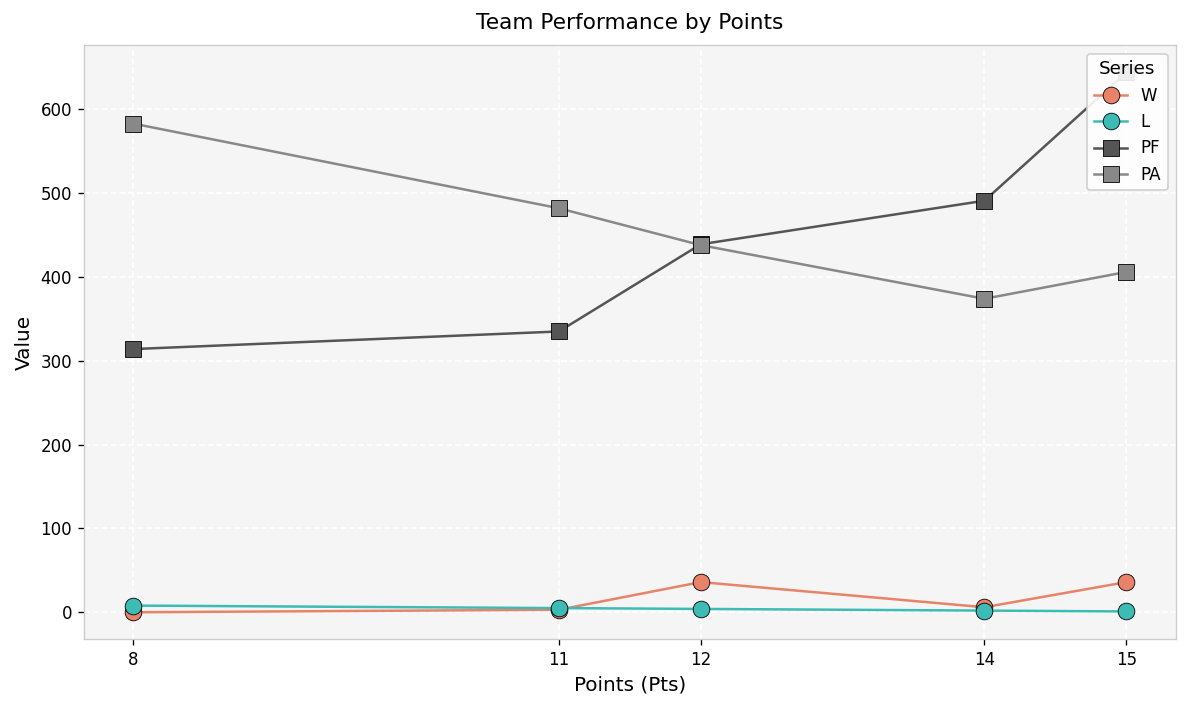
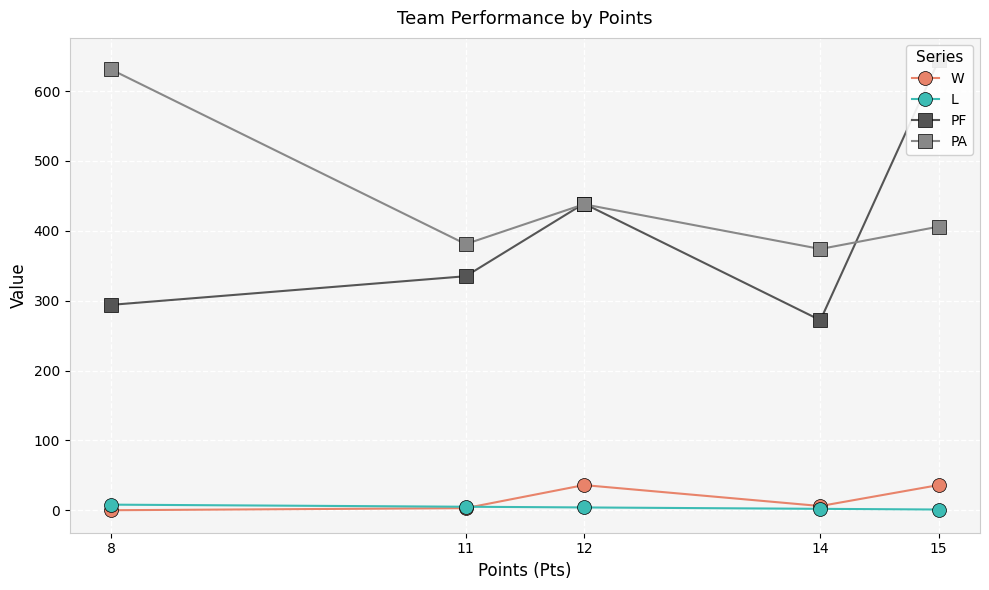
  {
    "W": {
      "8": 0,
      "12": 40,
      "14": 10,
      "15": 40
    },
    "L": {
      "8": 10,
      "12": 0,
      "14": 0,
      "15": 0
    },
    "PF": {
-     "8": 310,
+     "8": 290,
      "11": 340,
-     "14": 490
+     "14": 270
    },
    "PA": {
-     "8": 580,
-     "11": 480,
+     "8": 630,
+     "11": 380,
      "14": 370,
      "15": 410
    }
  }
